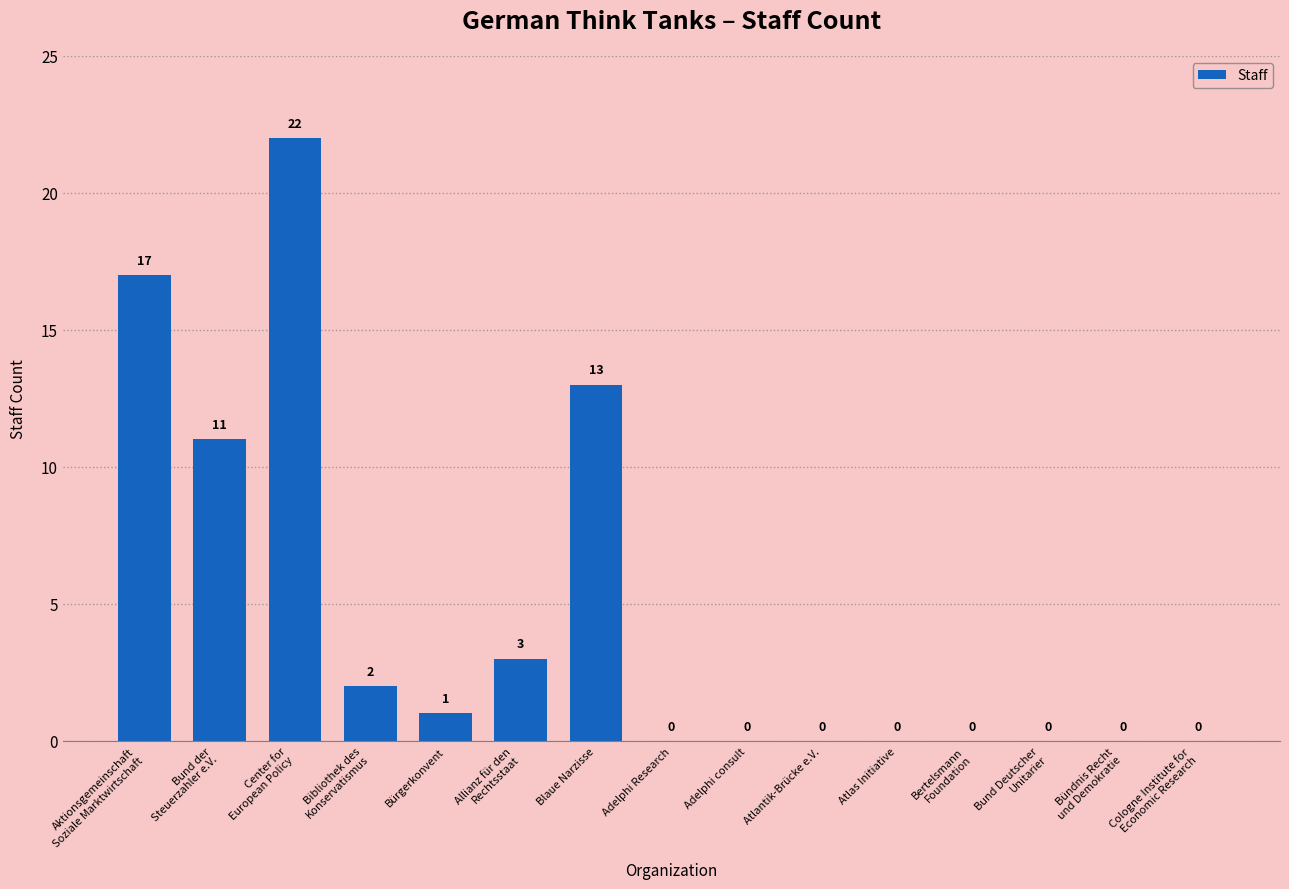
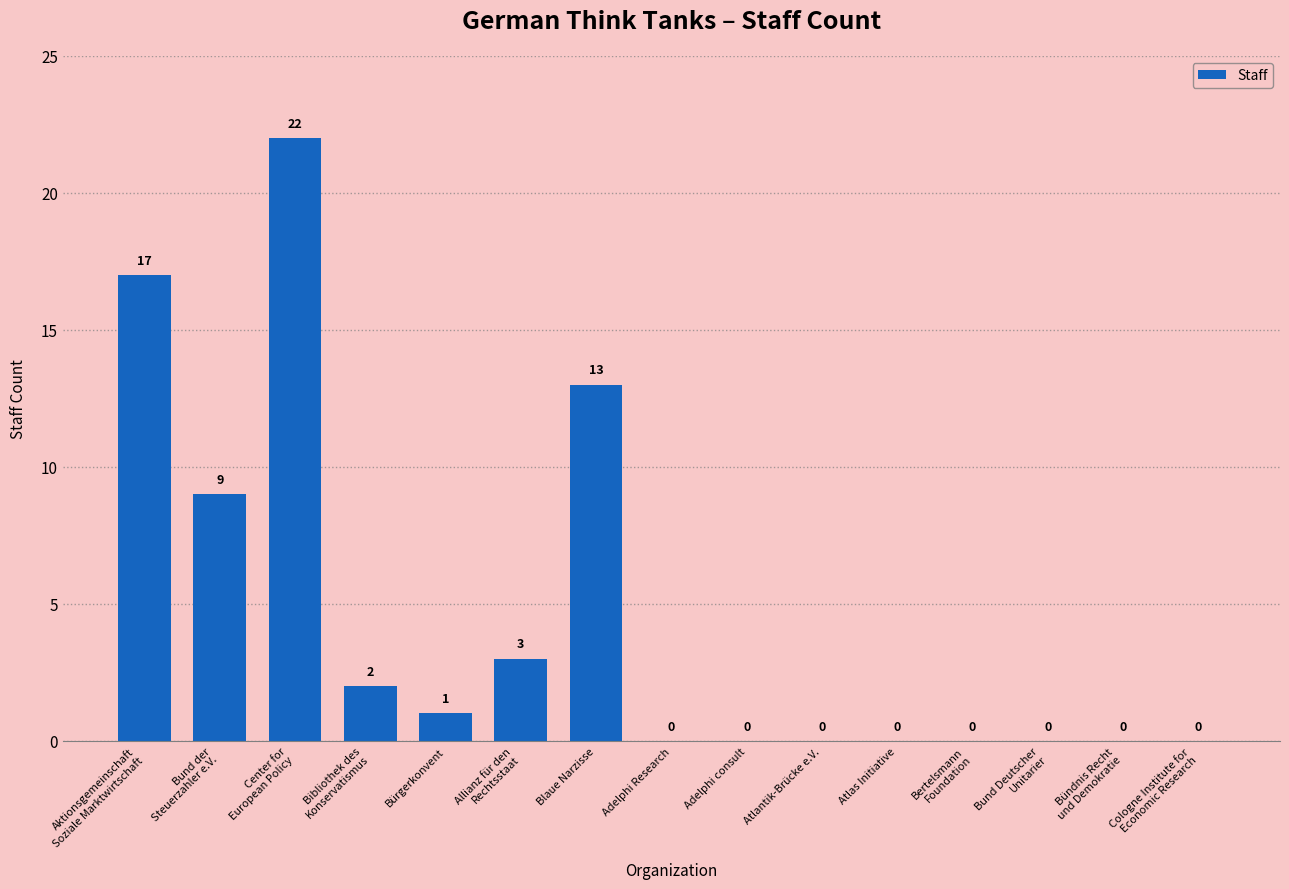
  {
    "Aktionsgemeinschaft Soziale Marktwirtschaft": 17,
-   "Bund der Steuerzahler e.V.": 11,
+   "Bund der Steuerzahler e.V.": 9,
    "Center for European Policy": 22,
    "Bibliothek des Konservatismus": 2,
    "Bürgerkonvent": 1,
    "Allianz für den Rechtsstaat": 3,
    "Blaue Narzisse": 13,
    "Adelphi Research": 0,
    "Adelphi consult": 0,
    "Atlantik-Brücke e.V.": 0,
    "Atlas Initiative": 0,
    "Bertelsmann Foundation": 0,
    "Bund Deutscher Unitarier": 0,
    "Bündnis Recht und Demokratie": 0,
    "Cologne Institute for Economic Research": 0
  }
